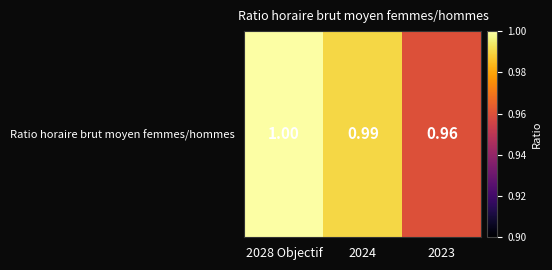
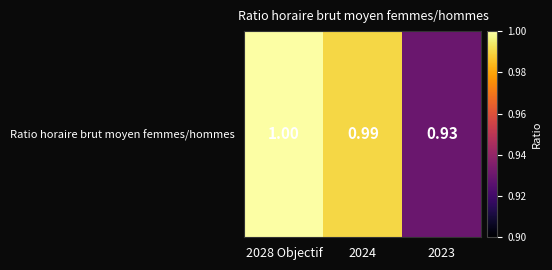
  {
    "Ratio horaire brut moyen femmes/hommes": {
      "2028 Objectif": 1.00,
      "2024": 0.99,
-     "2023": 0.96
+     "2023": 0.93
    }
  }
